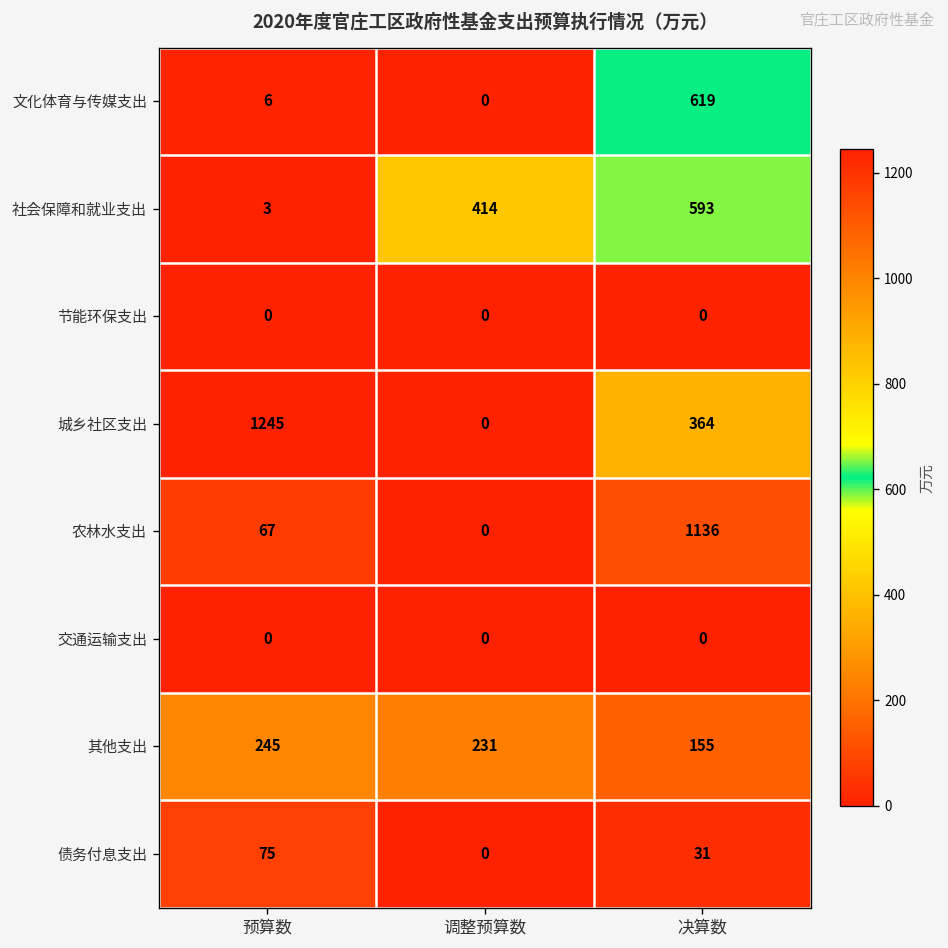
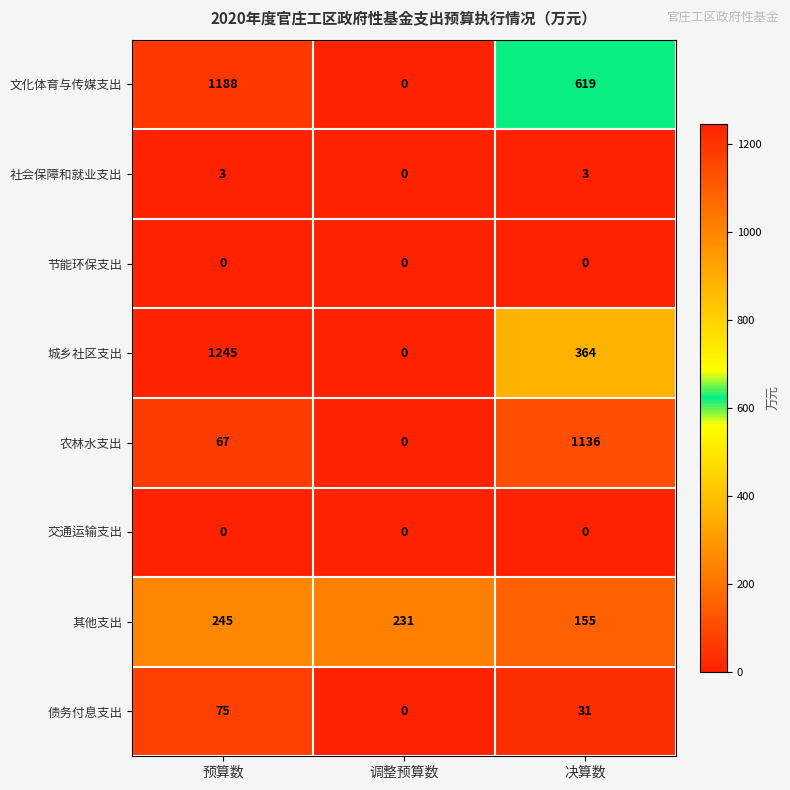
  {
    "文化体育与传媒支出": {
-     "预算数": 6,
+     "预算数": 1188,
      "调整预算数": 0,
      "决算数": 619
    },
    "社会保障和就业支出": {
      "预算数": 3,
-     "调整预算数": 414,
-     "决算数": 593
+     "调整预算数": 0,
+     "决算数": 3
    },
    "节能环保支出": {
      "预算数": 0,
      "调整预算数": 0,
      "决算数": 0
    },
    "城乡社区支出": {
      "预算数": 1245,
      "调整预算数": 0,
      "决算数": 364
    },
    "农林水支出": {
      "预算数": 67,
      "调整预算数": 0,
      "决算数": 1136
    },
    "交通运输支出": {
      "预算数": 0,
      "调整预算数": 0,
      "决算数": 0
    },
    "其他支出": {
      "预算数": 245,
      "调整预算数": 231,
      "决算数": 155
    },
    "债务付息支出": {
      "预算数": 75,
      "调整预算数": 0,
      "决算数": 31
    }
  }
